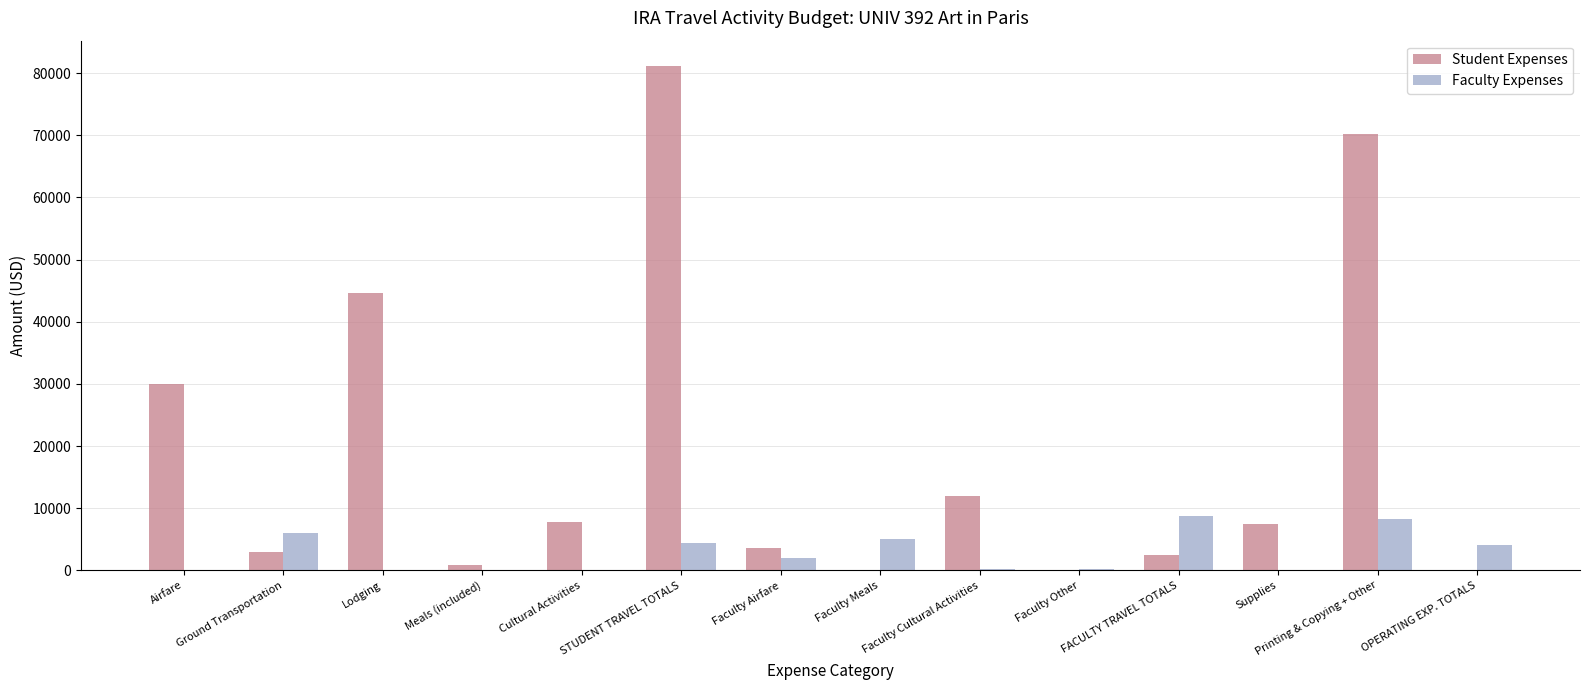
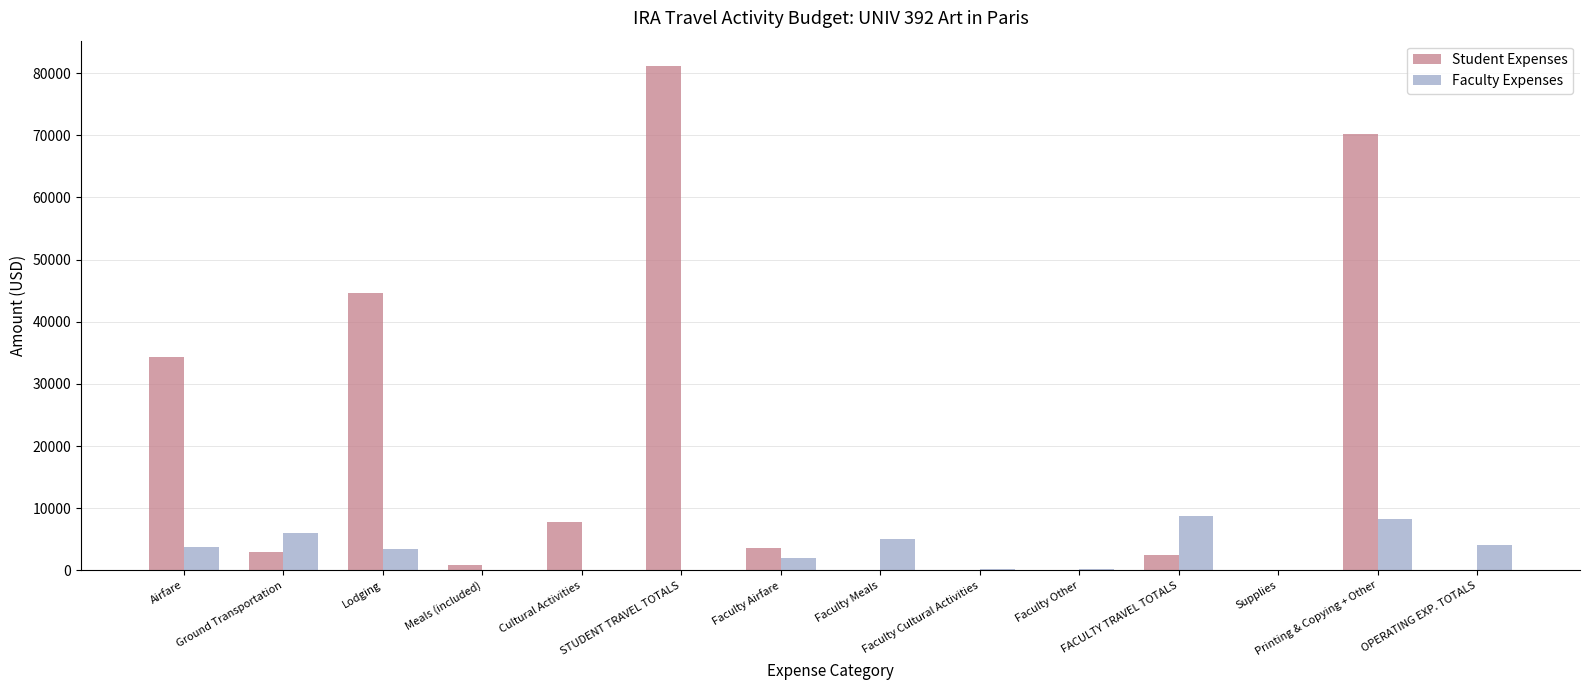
  {
    "Student Expenses": {
-     "Airfare": 30000,
+     "Airfare": 34000,
      "Ground Transportation": 3000,
      "Lodging": 45000,
      "Meals (included)": 1000,
      "Cultural Activities": 8000,
      "STUDENT TRAVEL TOTALS": 81000,
      "Faculty Airfare": 4000,
      "Faculty Meals": 0,
-     "Faculty Cultural Activities": 12000,
+     "Faculty Cultural Activities": 0,
      "Faculty Other": 0,
      "FACULTY TRAVEL TOTALS": 2000,
-     "Supplies": 8000,
+     "Supplies": 0,
      "Printing & Copying + Other": 70000,
      "OPERATING EXP. TOTALS": 0
    },
    "Faculty Expenses": {
-     "Airfare": 0,
+     "Airfare": 4000,
      "Ground Transportation": 6000,
-     "Lodging": 0,
+     "Lodging": 3000,
      "Meals (included)": 0,
      "Cultural Activities": 0,
-     "STUDENT TRAVEL TOTALS": 4000,
+     "STUDENT TRAVEL TOTALS": 0,
      "Faculty Airfare": 2000,
      "Faculty Meals": 5000,
      "FACULTY TRAVEL TOTALS": 9000,
      "Supplies": 0,
      "Printing & Copying + Other": 8000,
      "OPERATING EXP. TOTALS": 4000
    }
  }
